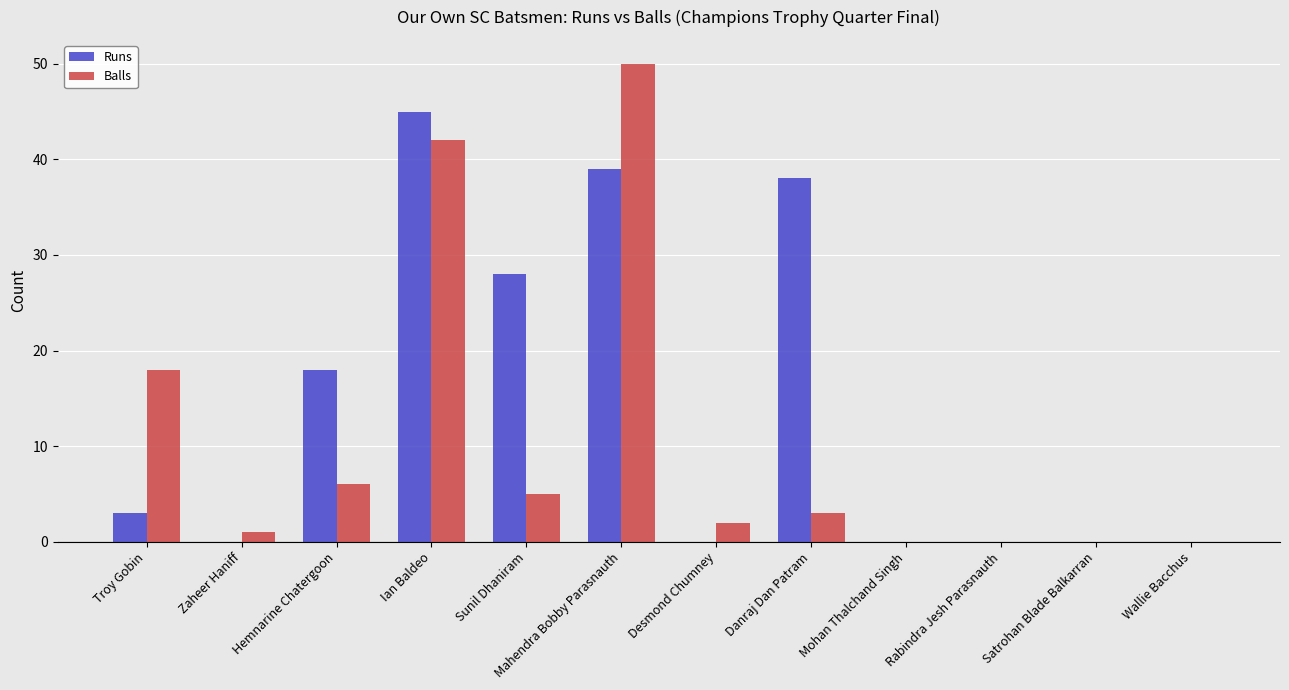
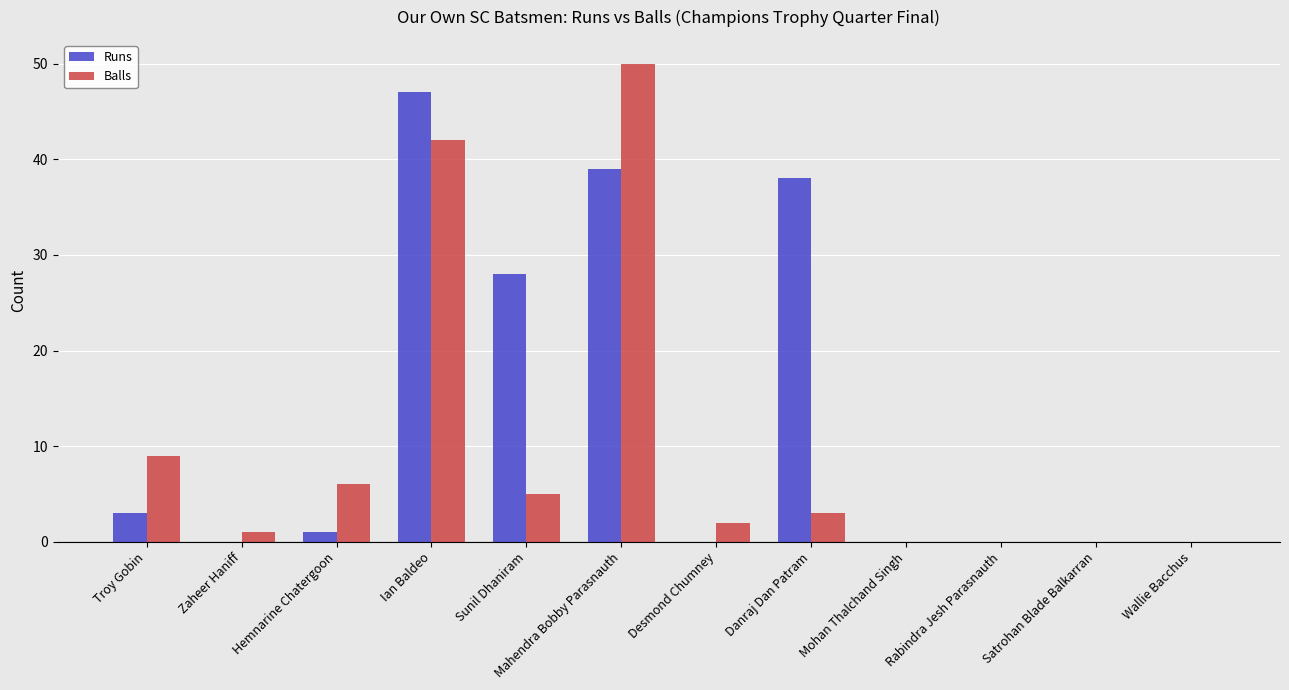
  {
    "Runs": {
      "Troy Gobin": 3,
      "Zaheer Haniff": 0,
-     "Hemnarine Chatergoon": 18,
-     "Ian Baldeo": 45,
+     "Hemnarine Chatergoon": 1,
+     "Ian Baldeo": 47,
      "Sunil Dhaniram": 28,
      "Mahendra Bobby Parasnauth": 39,
      "Desmond Chumney": 0,
      "Danraj Dan Patram": 38,
      "Mohan Thalchand Singh": 0,
      "Rabindra Jesh Parasnauth": 0,
      "Satrohan Blade Balkarran": 0,
      "Wallie Bacchus": 0
    },
    "Balls": {
-     "Troy Gobin": 18,
+     "Troy Gobin": 9,
      "Zaheer Haniff": 1,
      "Hemnarine Chatergoon": 6,
      "Ian Baldeo": 42,
      "Sunil Dhaniram": 5,
      "Mahendra Bobby Parasnauth": 50,
      "Desmond Chumney": 2,
      "Danraj Dan Patram": 3,
      "Mohan Thalchand Singh": 0,
      "Rabindra Jesh Parasnauth": 0,
      "Satrohan Blade Balkarran": 0,
      "Wallie Bacchus": 0
    }
  }
